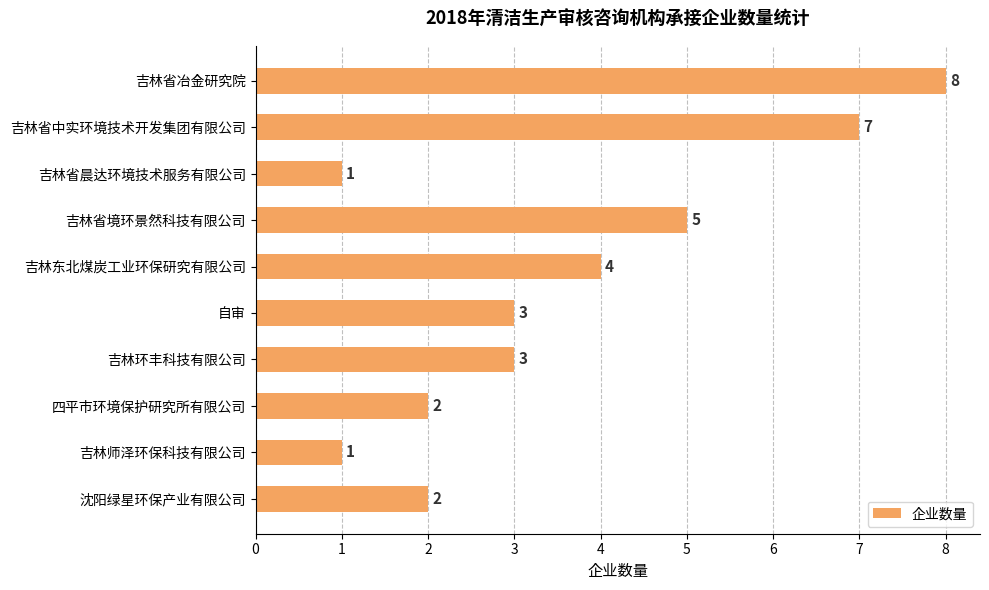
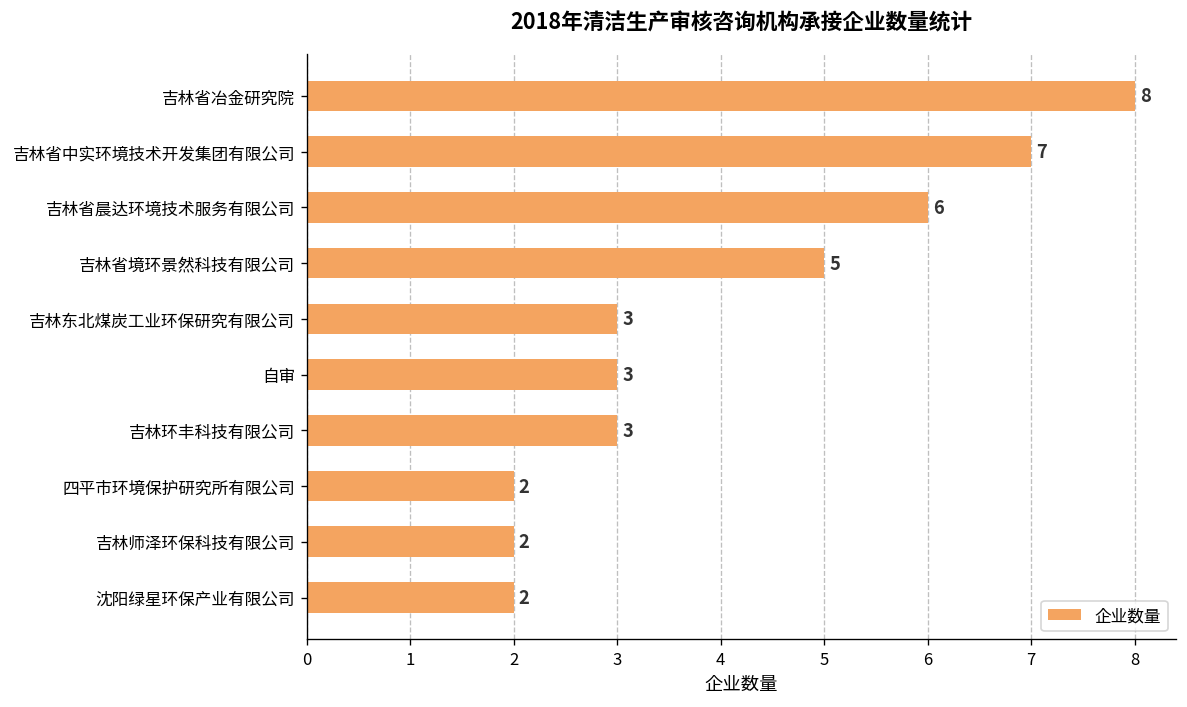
  {
    "吉林省冶金研究院": 8,
    "吉林省中实环境技术开发集团有限公司": 7,
-   "吉林省晨达环境技术服务有限公司": 1,
+   "吉林省晨达环境技术服务有限公司": 6,
    "吉林省境环景然科技有限公司": 5,
-   "吉林东北煤炭工业环保研究有限公司": 4,
+   "吉林东北煤炭工业环保研究有限公司": 3,
    "自审": 3,
    "吉林环丰科技有限公司": 3,
    "四平市环境保护研究所有限公司": 2,
-   "吉林师泽环保科技有限公司": 1,
+   "吉林师泽环保科技有限公司": 2,
    "沈阳绿星环保产业有限公司": 2
  }
